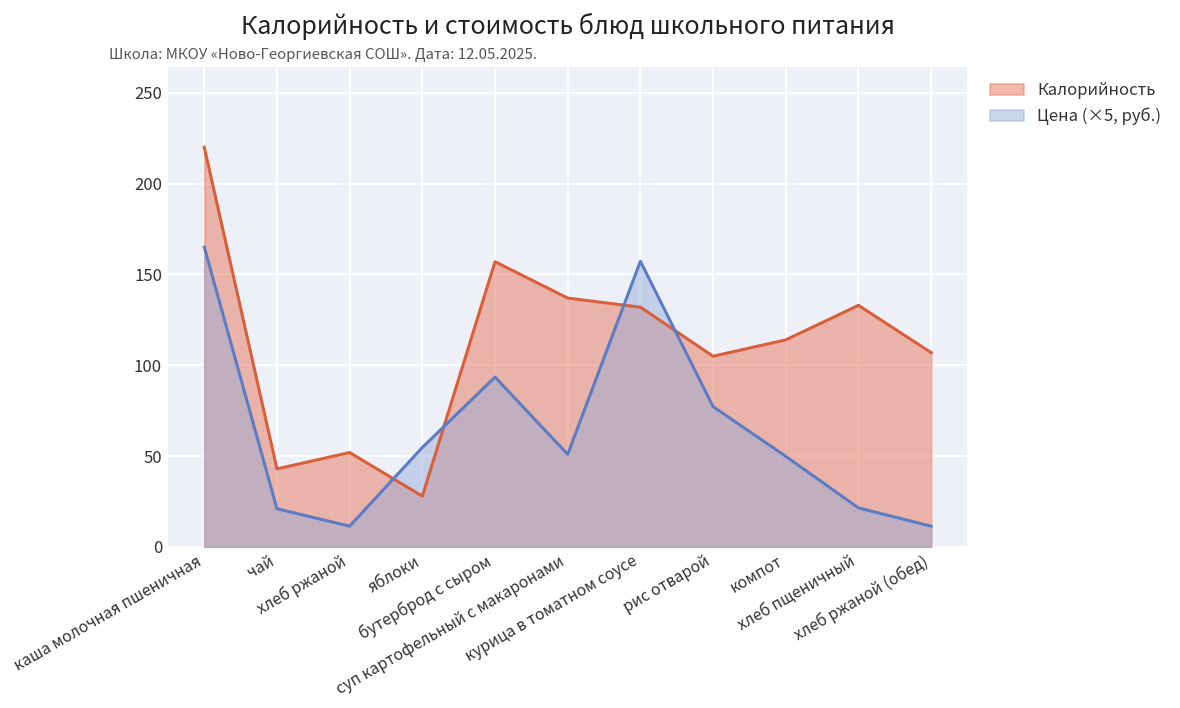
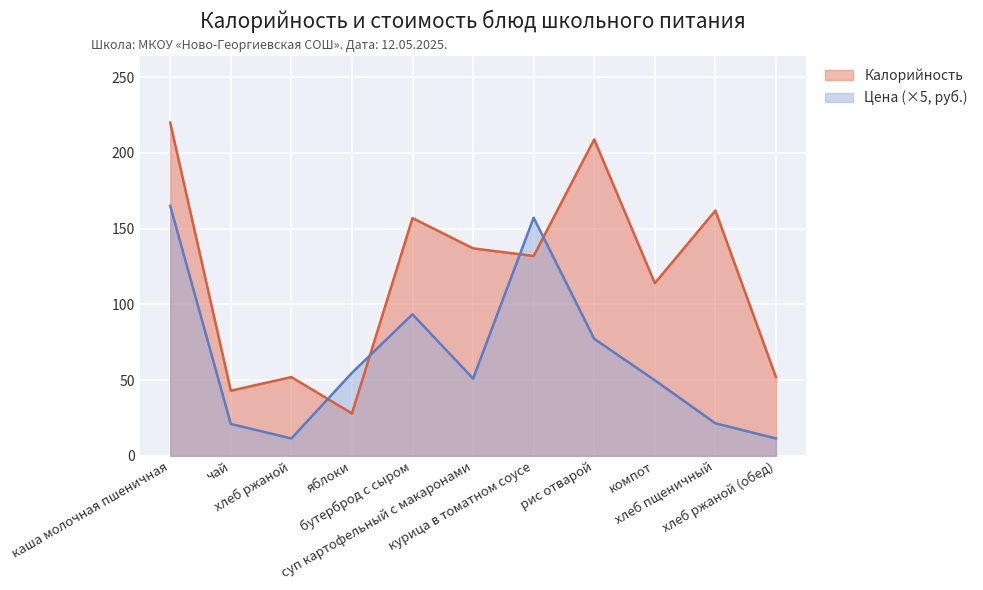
  {
    "Калорийность": {
      "каша молочная пшеничная": 220,
      "чай": 43,
      "хлеб ржаной": 52,
      "яблоки": 28,
      "бутерброд с сыром": 157,
      "суп картофельный с макаронами": 137,
      "курица в томатном соусе": 132,
-     "рис отварой": 105,
+     "рис отварой": 209,
      "компот": 114,
-     "хлеб пщеничный": 133,
-     "хлеб ржаной (обед)": 107
+     "хлеб пщеничный": 162,
+     "хлеб ржаной (обед)": 52
    },
    "Цена (×5, руб.)": {
      "каша молочная пшеничная": 165,
      "чай": 21,
      "хлеб ржаной": 11,
      "яблоки": 55,
      "бутерброд с сыром": 94,
      "суп картофельный с макаронами": 51,
      "курица в томатном соусе": 157,
      "рис отварой": 77,
      "компот": 50,
      "хлеб пщеничный": 22,
      "хлеб ржаной (обед)": 11
    }
  }
